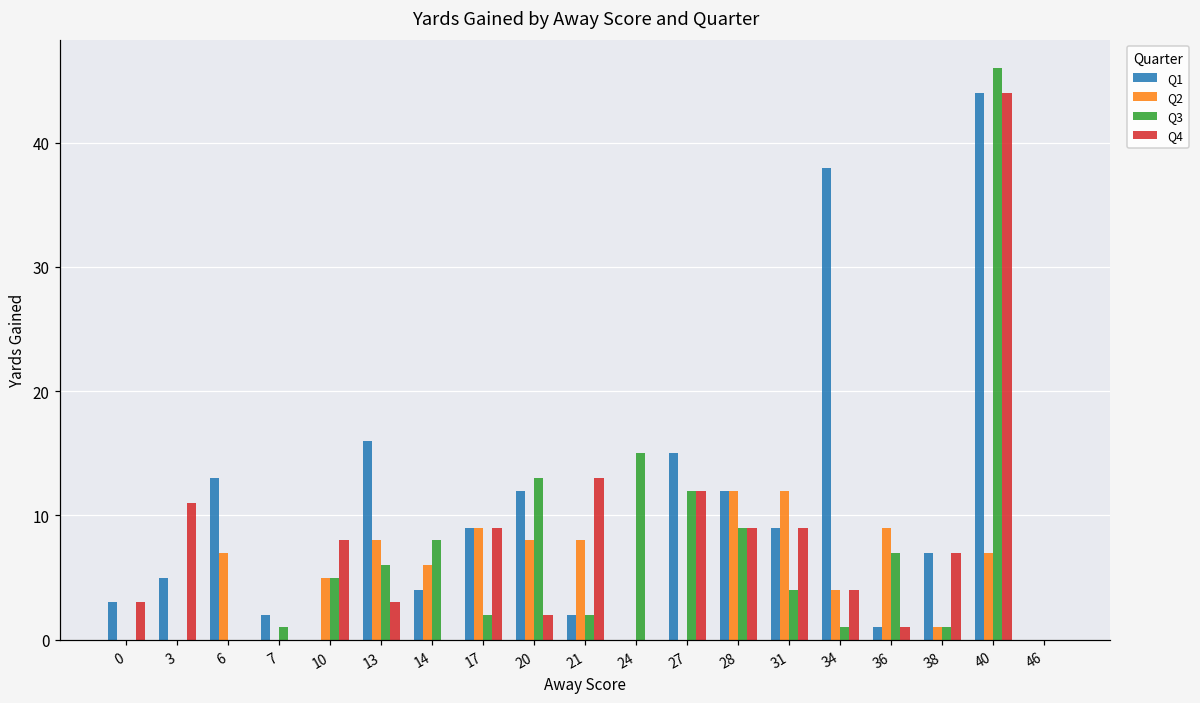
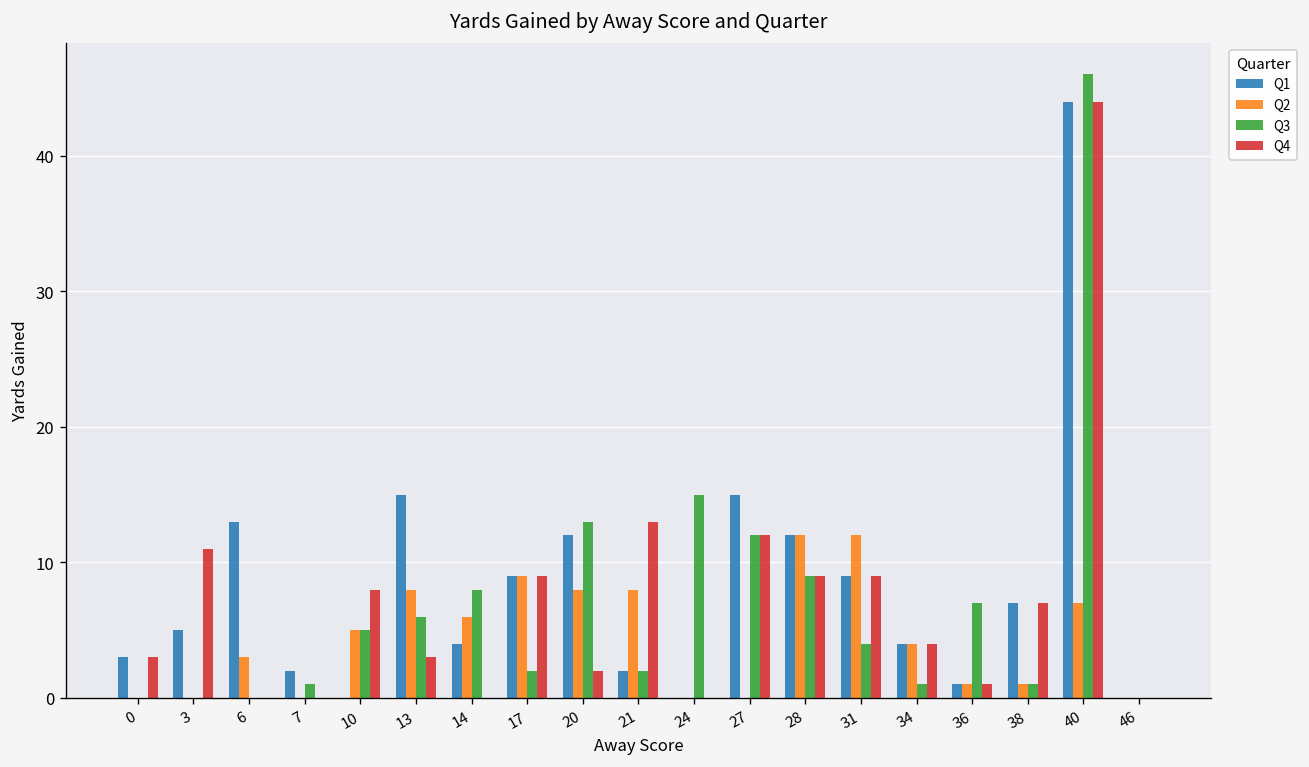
  {
    "Q1": {
      "0": 3,
      "3": 5,
      "6": 13,
      "7": 2,
      "10": 0,
-     "13": 16,
+     "13": 15,
      "14": 4,
      "17": 9,
      "20": 12,
      "21": 2,
      "24": 0,
      "27": 15,
      "28": 12,
      "31": 9,
-     "34": 38,
+     "34": 4,
      "36": 1,
      "38": 7,
      "40": 44,
      "46": 0
    },
    "Q2": {
      "0": 0,
      "3": 0,
-     "6": 7,
+     "6": 3,
      "7": 0,
      "10": 5,
      "13": 8,
      "14": 6,
      "17": 9,
      "20": 8,
      "21": 8,
      "24": 0,
      "27": 0,
      "28": 12,
      "31": 12,
      "34": 4,
-     "36": 9,
+     "36": 1,
      "38": 1,
      "40": 7,
      "46": 0
    },
    "Q3": {
      "0": 0,
      "3": 0,
      "6": 0,
      "7": 1,
      "10": 5,
      "13": 6,
      "14": 8,
      "17": 2,
      "20": 13,
      "21": 2,
      "24": 15,
      "27": 12,
      "28": 9,
      "31": 4,
      "34": 1,
      "36": 7,
      "38": 1,
      "40": 46,
      "46": 0
    },
    "Q4": {
      "0": 3,
      "3": 11,
      "6": 0,
      "7": 0,
      "10": 8,
      "13": 3,
      "14": 0,
      "17": 9,
      "20": 2,
      "21": 13,
      "24": 0,
      "27": 12,
      "28": 9,
      "31": 9,
      "34": 4,
      "36": 1,
      "38": 7,
      "40": 44,
      "46": 0
    }
  }
